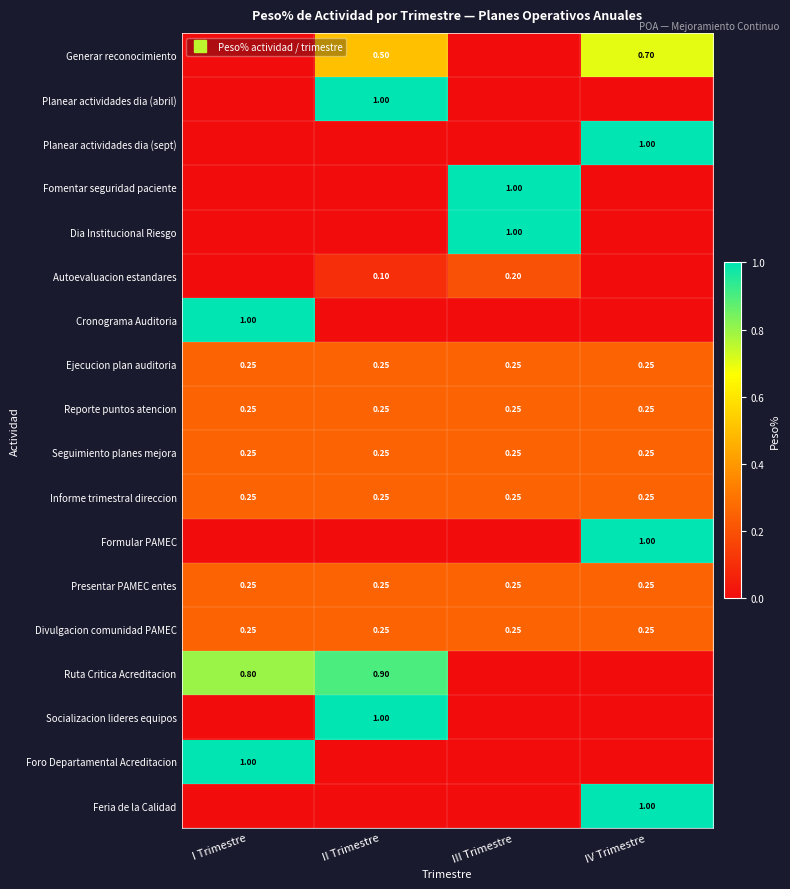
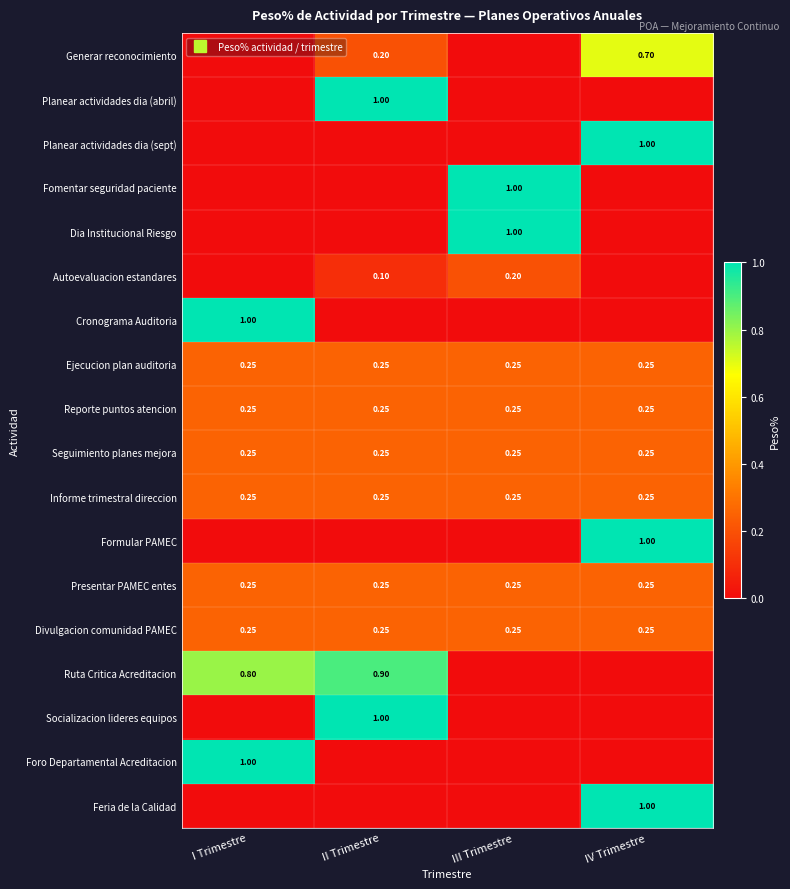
  {
    "Generar reconocimiento": {
-     "II Trimestre": 0.50,
+     "II Trimestre": 0.20,
      "IV Trimestre": 0.70
    },
    "Planear actividades dia (abril)": {
      "II Trimestre": 1.00
    },
    "Planear actividades dia (sept)": {
      "IV Trimestre": 1.00
    },
    "Fomentar seguridad paciente": {
      "III Trimestre": 1.00
    },
    "Dia Institucional Riesgo": {
      "III Trimestre": 1.00
    },
    "Autoevaluacion estandares": {
      "II Trimestre": 0.10,
      "III Trimestre": 0.20
    },
    "Cronograma Auditoria": {
      "I Trimestre": 1.00
    },
    "Ejecucion plan auditoria": {
      "I Trimestre": 0.25,
      "II Trimestre": 0.25,
      "III Trimestre": 0.25,
      "IV Trimestre": 0.25
    },
    "Reporte puntos atencion": {
      "I Trimestre": 0.25,
      "II Trimestre": 0.25,
      "III Trimestre": 0.25,
      "IV Trimestre": 0.25
    },
    "Seguimiento planes mejora": {
      "I Trimestre": 0.25,
      "II Trimestre": 0.25,
      "III Trimestre": 0.25,
      "IV Trimestre": 0.25
    },
    "Informe trimestral direccion": {
      "I Trimestre": 0.25,
      "II Trimestre": 0.25,
      "III Trimestre": 0.25,
      "IV Trimestre": 0.25
    },
    "Formular PAMEC": {
      "IV Trimestre": 1.00
    },
    "Presentar PAMEC entes": {
      "I Trimestre": 0.25,
      "II Trimestre": 0.25,
      "III Trimestre": 0.25,
      "IV Trimestre": 0.25
    },
    "Divulgacion comunidad PAMEC": {
      "I Trimestre": 0.25,
      "II Trimestre": 0.25,
      "III Trimestre": 0.25,
      "IV Trimestre": 0.25
    },
    "Ruta Critica Acreditacion": {
      "I Trimestre": 0.80,
      "II Trimestre": 0.90
    },
    "Socializacion lideres equipos": {
      "II Trimestre": 1.00
    },
    "Foro Departamental Acreditacion": {
      "I Trimestre": 1.00
    },
    "Feria de la Calidad": {
      "IV Trimestre": 1.00
    }
  }
